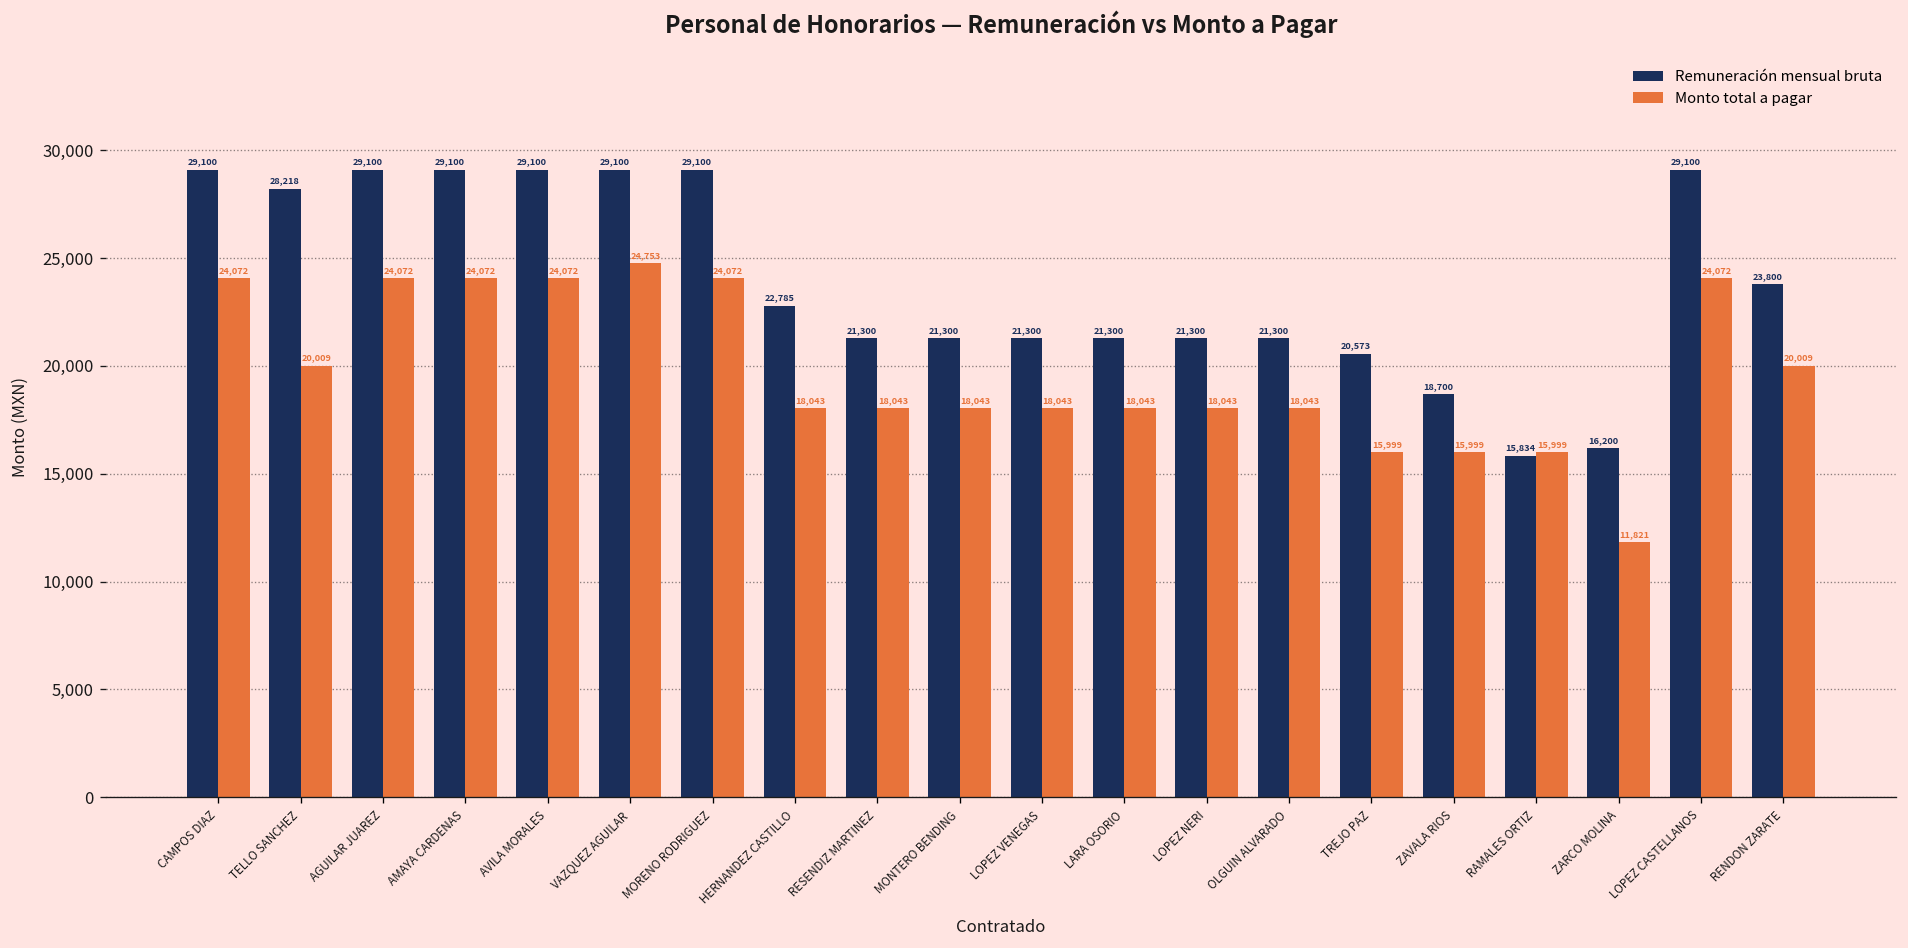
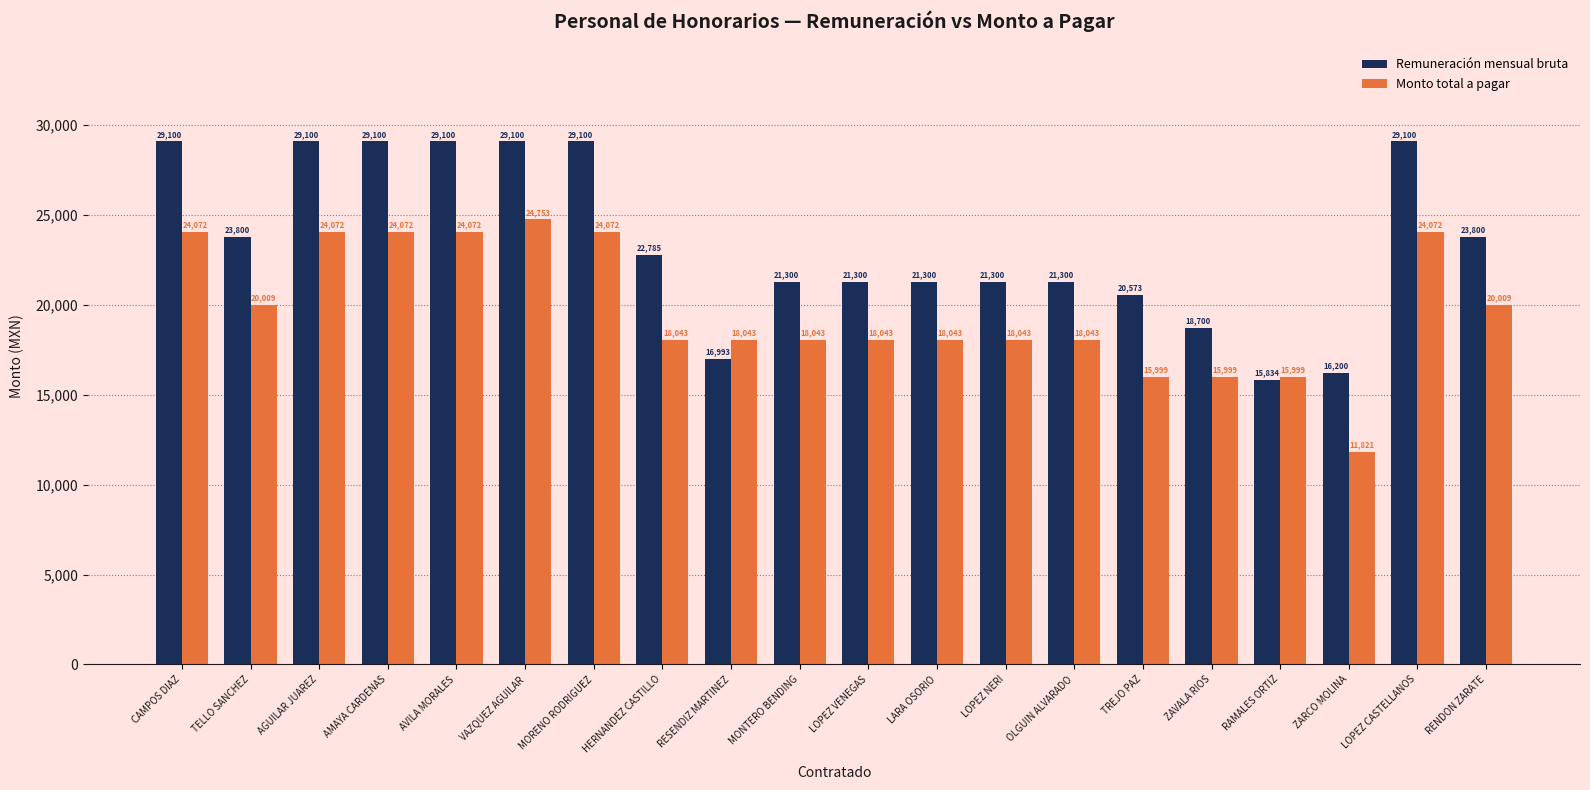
  {
    "Remuneración mensual bruta": {
      "CAMPOS DIAZ": "29,100",
-     "TELLO SANCHEZ": "28,218",
+     "TELLO SANCHEZ": "23,800",
      "AGUILAR JUAREZ": "29,100",
      "AMAYA CARDENAS": "29,100",
      "AVILA MORALES": "29,100",
      "VAZQUEZ AGUILAR": "29,100",
      "MORENO RODRIGUEZ": "29,100",
      "HERNANDEZ CASTILLO": "22,785",
-     "RESENDIZ MARTINEZ": "21,300",
+     "RESENDIZ MARTINEZ": "16,993",
      "MONTERO BENDING": "21,300",
      "LOPEZ VENEGAS": "21,300",
      "LARA OSORIO": "21,300",
      "LOPEZ NERI": "21,300",
      "OLGUIN ALVARADO": "21,300",
      "TREJO PAZ": "20,573",
      "ZAVALA RIOS": "18,700",
      "RAMALES ORTIZ": "15,834",
      "ZARCO MOLINA": "16,200",
      "LOPEZ CASTELLANOS": "29,100",
      "RENDON ZARATE": "23,800"
    },
    "Monto total a pagar": {
      "CAMPOS DIAZ": "24,072",
      "AGUILAR JUAREZ": "24,072",
      "AMAYA CARDENAS": "24,072",
      "AVILA MORALES": "24,072",
      "MORENO RODRIGUEZ": "24,072",
      "TREJO PAZ": "15,999",
      "ZAVALA RIOS": "15,999",
      "RAMALES ORTIZ": "15,999",
      "ZARCO MOLINA": "11,821",
      "LOPEZ CASTELLANOS": "24,072"
    }
  }
